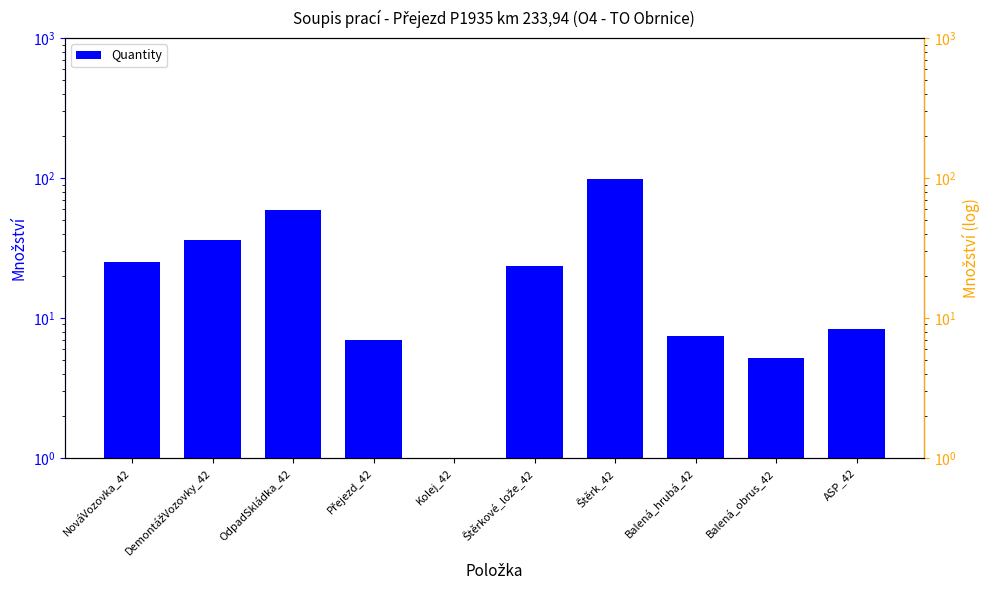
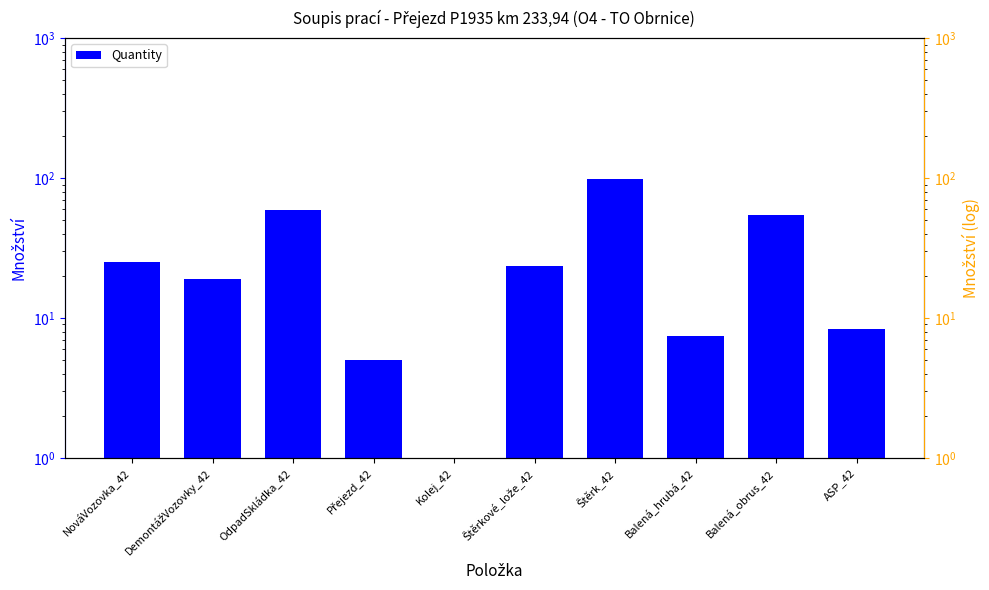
  {
    "NováVozovka_42": 25,
-   "DemontážVozovky_42": 36,
+   "DemontážVozovky_42": 19,
    "OdpadSkládka_42": 60,
-   "Přejezd_42": 7,
+   "Přejezd_42": 5,
    "Štěrkové_lože_42": 24,
    "Štěrk_42": 100,
    "Balená_hrubá_42": 7,
-   "Balená_obrus_42": 5.2,
+   "Balená_obrus_42": 55,
    "ASP_42": 8
  }
